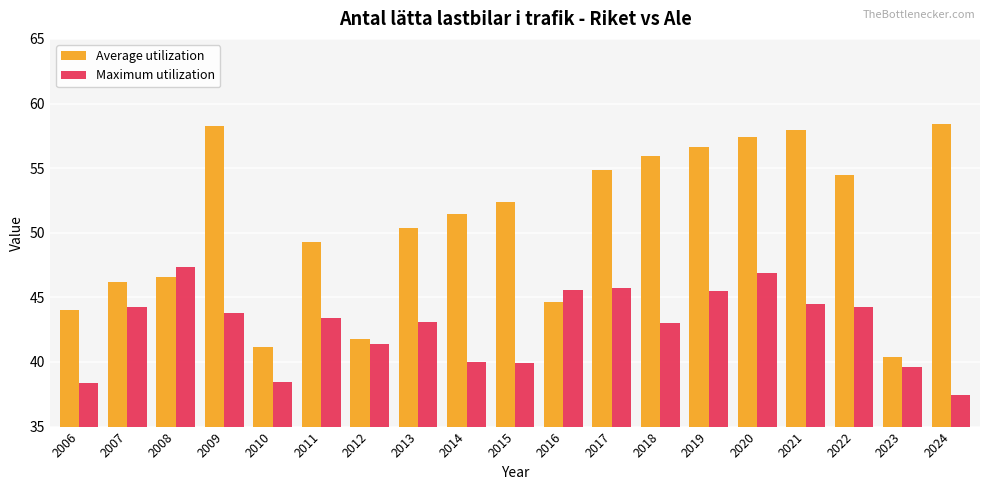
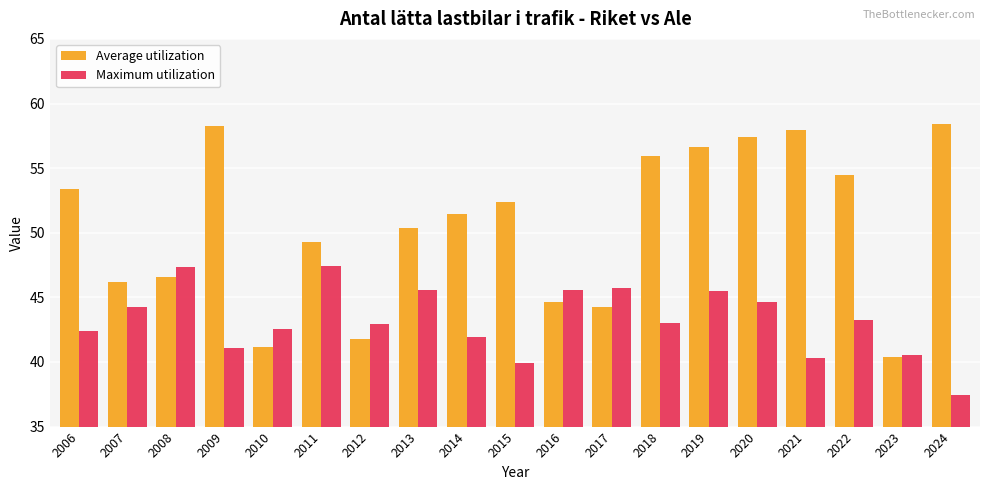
  {
    "Average utilization": {
-     "2006": 44.0,
+     "2006": 53.4,
      "2007": 46.2,
      "2008": 46.6,
      "2009": 58.3,
      "2010": 41.1,
      "2011": 49.3,
      "2012": 41.8,
      "2013": 50.4,
      "2014": 51.5,
      "2015": 52.4,
      "2016": 44.6,
-     "2017": 54.9,
+     "2017": 44.3,
      "2018": 55.9,
      "2019": 56.7,
      "2020": 57.4,
      "2021": 57.9,
      "2022": 54.5,
      "2023": 40.4,
      "2024": 58.4
    },
    "Maximum utilization": {
-     "2006": 38.4,
+     "2006": 42.4,
      "2007": 44.2,
      "2008": 47.3,
-     "2009": 43.8,
-     "2010": 38.4,
-     "2011": 43.4,
-     "2012": 41.4,
-     "2013": 43.1,
-     "2014": 40.0,
+     "2009": 41.1,
+     "2010": 42.6,
+     "2011": 47.5,
+     "2012": 42.9,
+     "2013": 45.6,
+     "2014": 41.9,
      "2015": 39.9,
      "2016": 45.6,
      "2017": 45.7,
      "2018": 43.0,
      "2019": 45.5,
-     "2020": 46.9,
-     "2021": 44.5,
-     "2022": 44.3,
-     "2023": 39.6,
+     "2020": 44.6,
+     "2021": 40.3,
+     "2022": 43.3,
+     "2023": 40.5,
      "2024": 37.4
    }
  }
